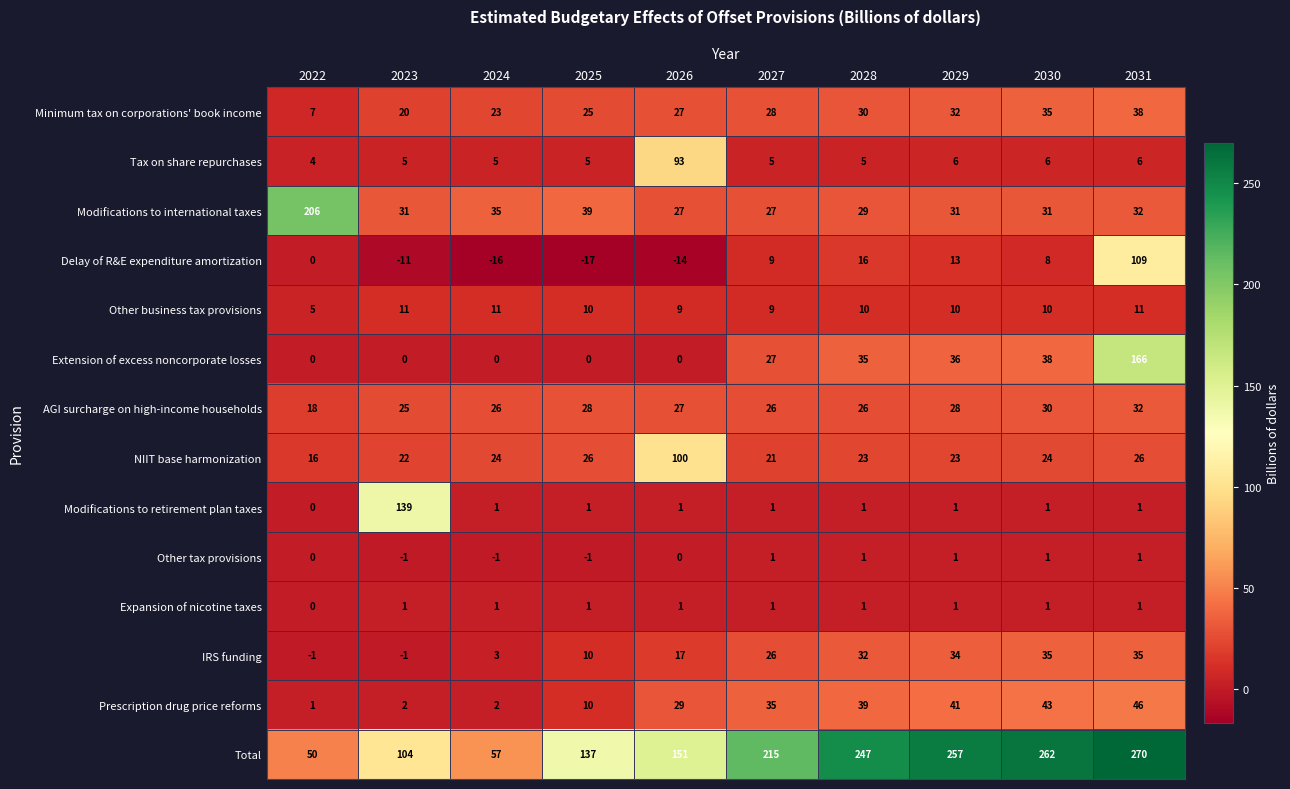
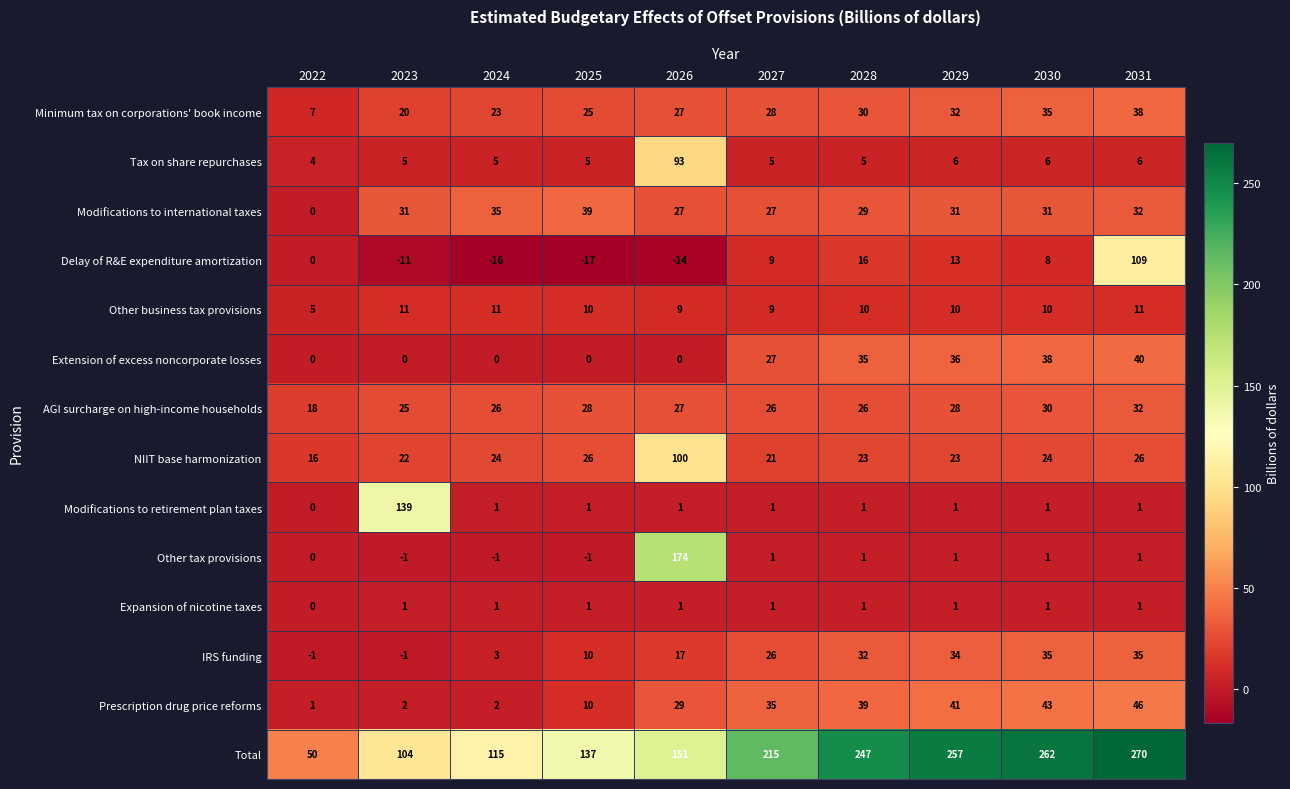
  {
    "Minimum tax on corporations' book income": {
      "2022": 7,
      "2023": 20,
      "2024": 23,
      "2025": 25,
      "2026": 27,
      "2027": 28,
      "2028": 30,
      "2029": 32,
      "2030": 35,
      "2031": 38
    },
    "Tax on share repurchases": {
      "2022": 4,
      "2023": 5,
      "2024": 5,
      "2025": 5,
      "2026": 93,
      "2027": 5,
      "2028": 5,
      "2029": 6,
      "2030": 6,
      "2031": 6
    },
    "Modifications to international taxes": {
-     "2022": 206,
+     "2022": 0,
      "2023": 31,
      "2024": 35,
      "2025": 39,
      "2026": 27,
      "2027": 27,
      "2028": 29,
      "2029": 31,
      "2030": 31,
      "2031": 32
    },
    "Delay of R&E expenditure amortization": {
      "2022": 0,
      "2023": -11,
      "2024": -16,
      "2025": -17,
      "2026": -14,
      "2027": 9,
      "2028": 16,
      "2029": 13,
      "2030": 8,
      "2031": 109
    },
    "Other business tax provisions": {
      "2022": 5,
      "2023": 11,
      "2024": 11,
      "2025": 10,
      "2026": 9,
      "2027": 9,
      "2028": 10,
      "2029": 10,
      "2030": 10,
      "2031": 11
    },
    "Extension of excess noncorporate losses": {
      "2022": 0,
      "2023": 0,
      "2024": 0,
      "2025": 0,
      "2026": 0,
      "2027": 27,
      "2028": 35,
      "2029": 36,
      "2030": 38,
-     "2031": 166
+     "2031": 40
    },
    "AGI surcharge on high-income households": {
      "2022": 18,
      "2023": 25,
      "2024": 26,
      "2025": 28,
      "2026": 27,
      "2027": 26,
      "2028": 26,
      "2029": 28,
      "2030": 30,
      "2031": 32
    },
    "NIIT base harmonization": {
      "2022": 16,
      "2023": 22,
      "2024": 24,
      "2025": 26,
      "2026": 100,
      "2027": 21,
      "2028": 23,
      "2029": 23,
      "2030": 24,
      "2031": 26
    },
    "Modifications to retirement plan taxes": {
      "2022": 0,
      "2023": 139,
      "2024": 1,
      "2025": 1,
      "2026": 1,
      "2027": 1,
      "2028": 1,
      "2029": 1,
      "2030": 1,
      "2031": 1
    },
    "Other tax provisions": {
      "2022": 0,
      "2023": -1,
      "2024": -1,
      "2025": -1,
-     "2026": 0,
+     "2026": 174,
      "2027": 1,
      "2028": 1,
      "2029": 1,
      "2030": 1,
      "2031": 1
    },
    "Expansion of nicotine taxes": {
      "2022": 0,
      "2023": 1,
      "2024": 1,
      "2025": 1,
      "2026": 1,
      "2027": 1,
      "2028": 1,
      "2029": 1,
      "2030": 1,
      "2031": 1
    },
    "IRS funding": {
      "2022": -1,
      "2023": -1,
      "2024": 3,
      "2025": 10,
      "2026": 17,
      "2027": 26,
      "2028": 32,
      "2029": 34,
      "2030": 35,
      "2031": 35
    },
    "Prescription drug price reforms": {
      "2022": 1,
      "2023": 2,
      "2024": 2,
      "2025": 10,
      "2026": 29,
      "2027": 35,
      "2028": 39,
      "2029": 41,
      "2030": 43,
      "2031": 46
    },
    "Total": {
      "2022": 50,
      "2023": 104,
-     "2024": 57,
+     "2024": 115,
      "2025": 137,
      "2026": 151,
      "2027": 215,
      "2028": 247,
      "2029": 257,
      "2030": 262,
      "2031": 270
    }
  }
